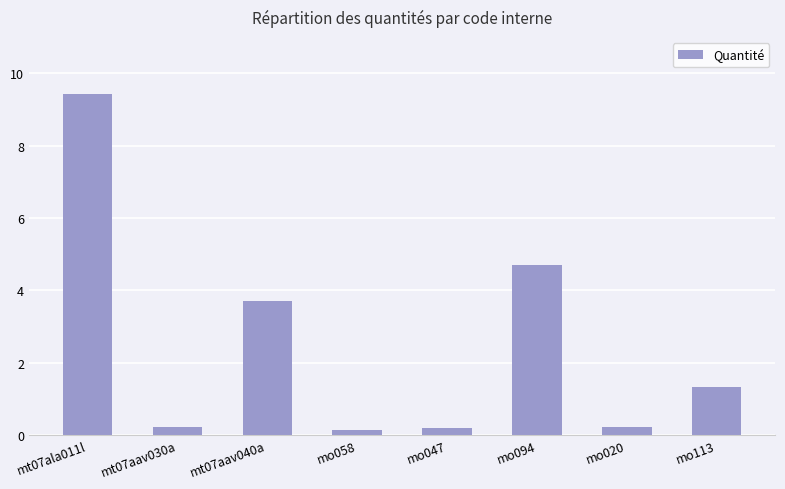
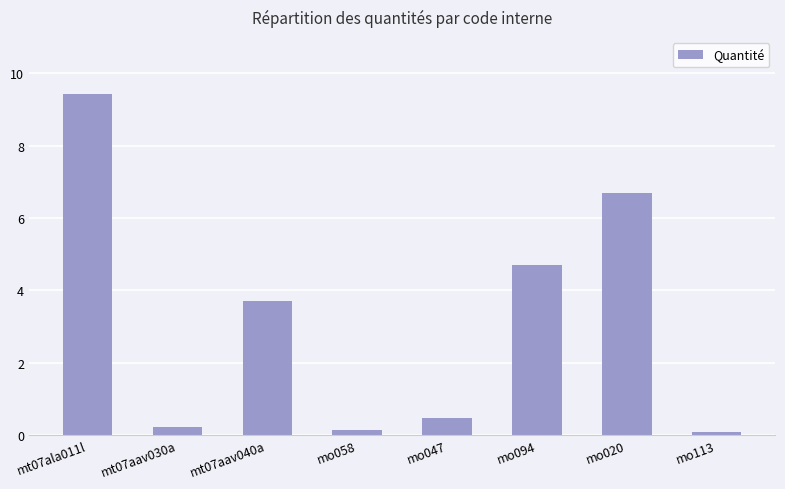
  {
    "mt07ala011l": 9.4,
    "mt07aav030a": 0.2,
    "mt07aav040a": 3.7,
    "mo058": 0.1,
-   "mo047": 0.2,
+   "mo047": 0.5,
    "mo094": 4.7,
-   "mo020": 0.2,
-   "mo113": 1.3
+   "mo020": 6.7,
+   "mo113": 0.1
  }
